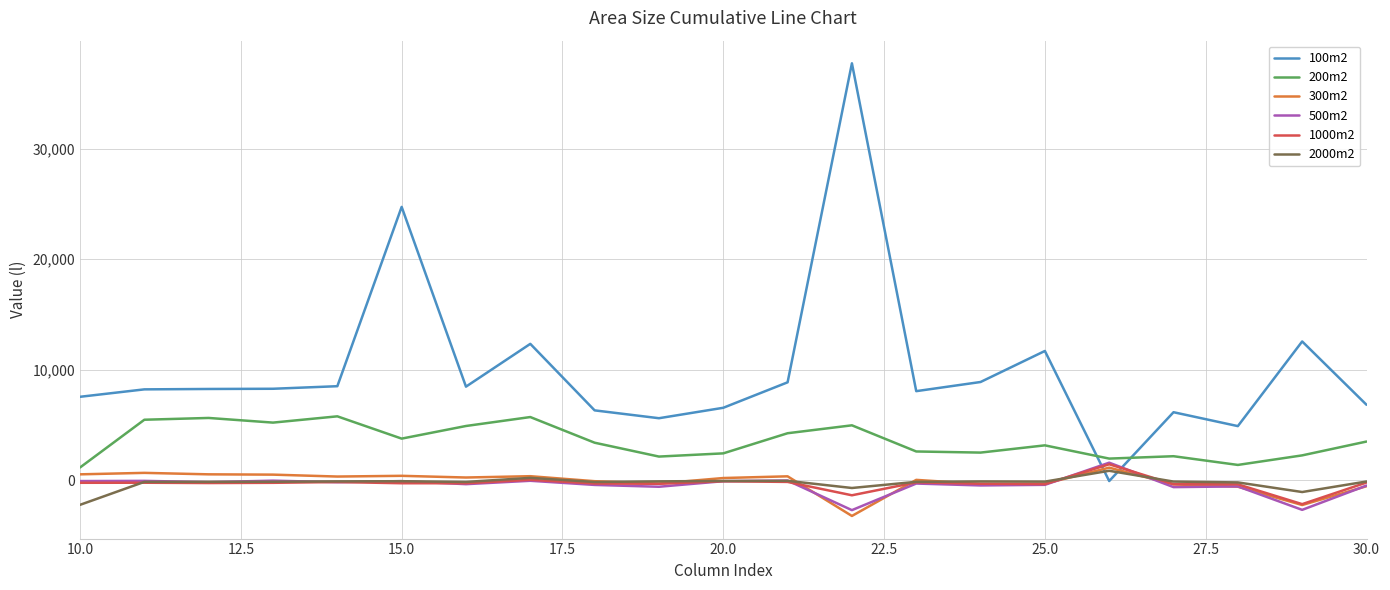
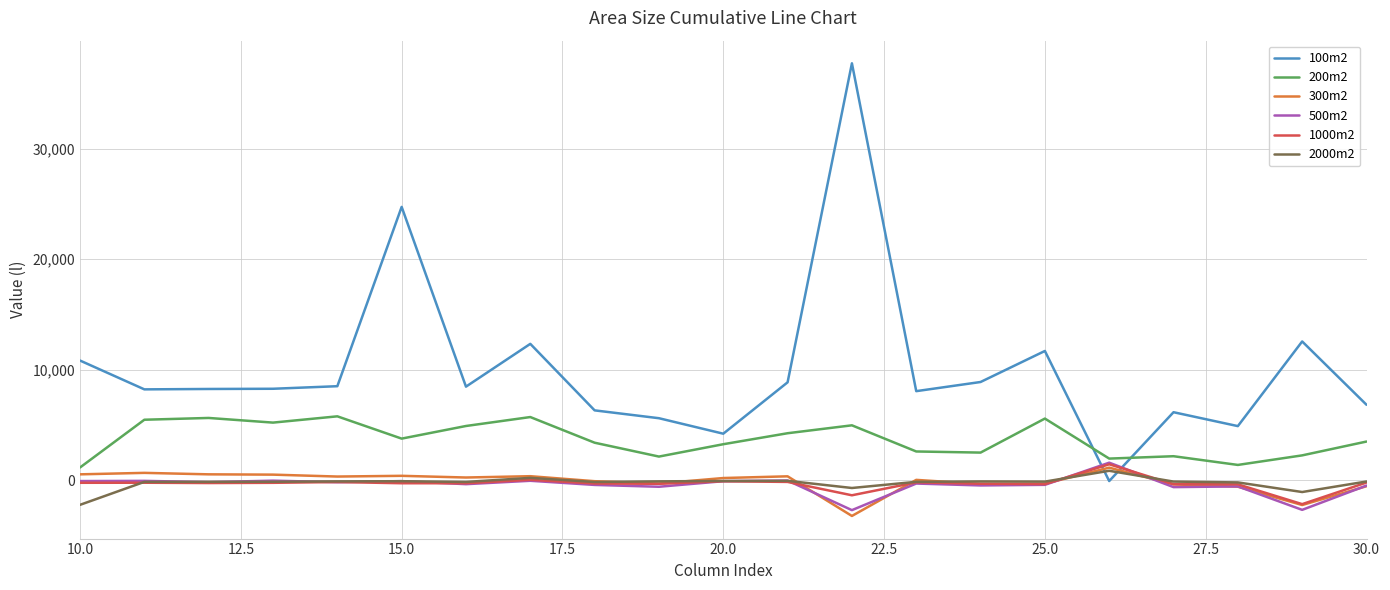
  {
    "100m2": {
-     "10.0": "7,600",
+     "10.0": "10,800",
      "15.0": "24,700",
-     "20.0": "6,600",
+     "20.0": "4,200",
      "25.0": "11,700",
      "30.0": "6,800"
    },
    "200m2": {
      "10.0": "1,200",
      "15.0": "3,800",
-     "20.0": "2,400",
-     "25.0": "3,200",
+     "20.0": "3,300",
+     "25.0": "5,600",
      "30.0": "3,500"
    },
    "2000m2": {
      "10.0": "-2,200"
    }
  }
